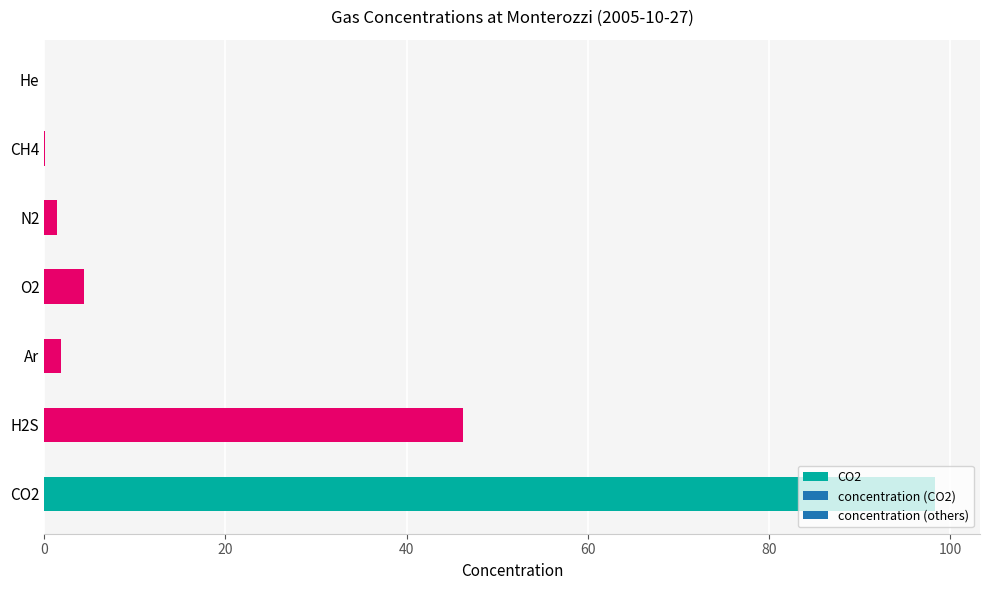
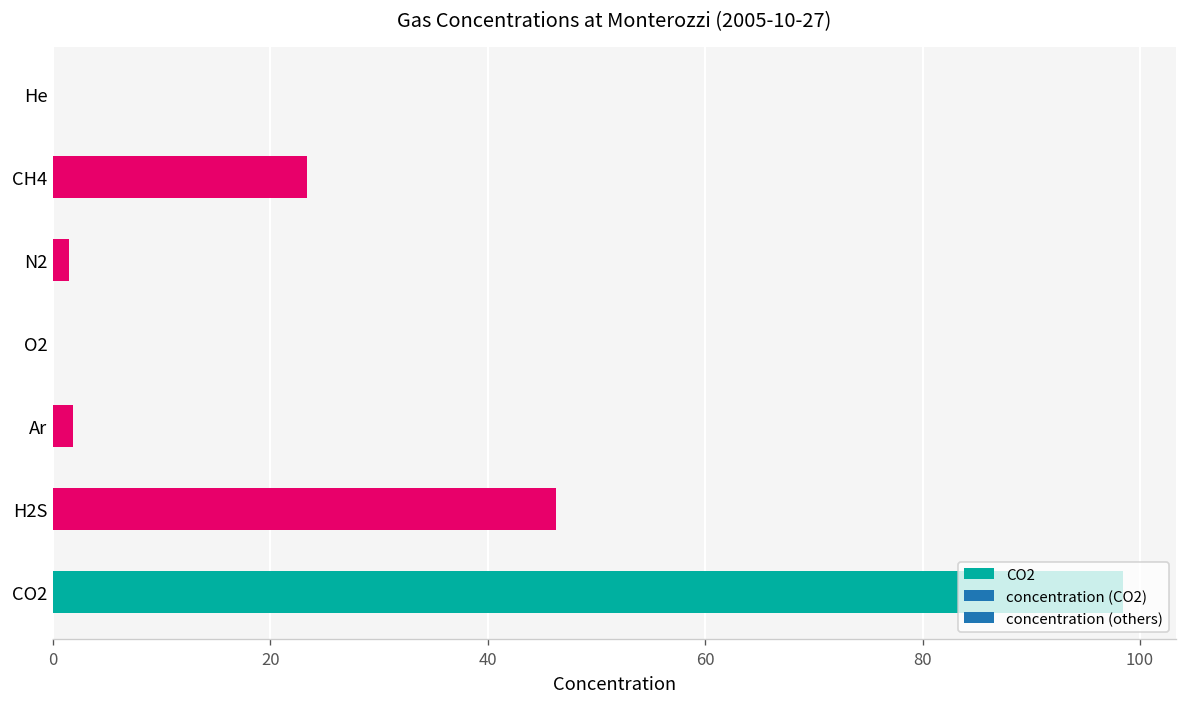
  {
-   "CH4": 0,
+   "CH4": 23,
    "N2": 1,
-   "O2": 4,
+   "O2": 0,
    "Ar": 2,
    "H2S": 46
  }
